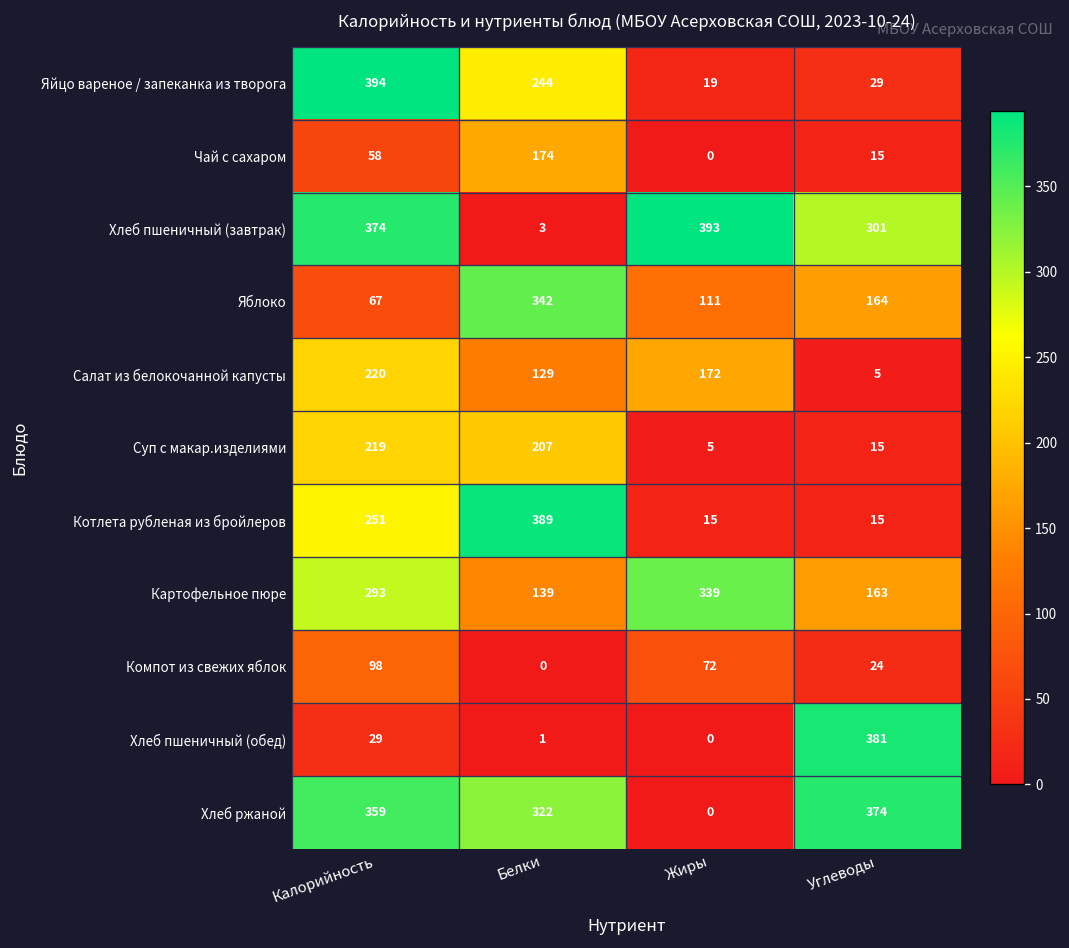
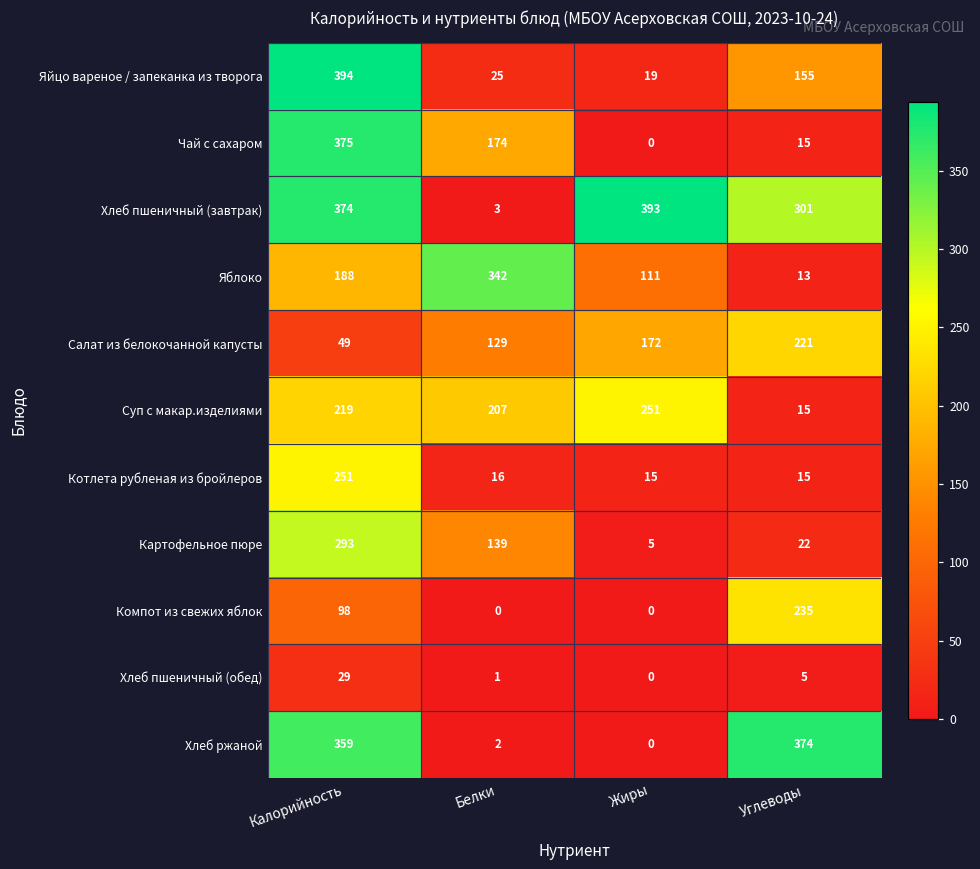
  {
    "Яйцо вареное / запеканка из творога": {
      "Калорийность": 394,
-     "Белки": 244,
+     "Белки": 25,
      "Жиры": 19,
-     "Углеводы": 29
+     "Углеводы": 155
    },
    "Чай с сахаром": {
-     "Калорийность": 58,
+     "Калорийность": 375,
      "Белки": 174,
      "Жиры": 0,
      "Углеводы": 15
    },
    "Хлеб пшеничный (завтрак)": {
      "Калорийность": 374,
      "Белки": 3,
      "Жиры": 393,
      "Углеводы": 301
    },
    "Яблоко": {
-     "Калорийность": 67,
+     "Калорийность": 188,
      "Белки": 342,
      "Жиры": 111,
-     "Углеводы": 164
+     "Углеводы": 13
    },
    "Салат из белокочанной капусты": {
-     "Калорийность": 220,
+     "Калорийность": 49,
      "Белки": 129,
      "Жиры": 172,
-     "Углеводы": 5
+     "Углеводы": 221
    },
    "Суп с макар.изделиями": {
      "Калорийность": 219,
      "Белки": 207,
-     "Жиры": 5,
+     "Жиры": 251,
      "Углеводы": 15
    },
    "Котлета рубленая из бройлеров": {
      "Калорийность": 251,
-     "Белки": 389,
+     "Белки": 16,
      "Жиры": 15,
      "Углеводы": 15
    },
    "Картофельное пюре": {
      "Калорийность": 293,
      "Белки": 139,
-     "Жиры": 339,
-     "Углеводы": 163
+     "Жиры": 5,
+     "Углеводы": 22
    },
    "Компот из свежих яблок": {
      "Калорийность": 98,
      "Белки": 0,
-     "Жиры": 72,
-     "Углеводы": 24
+     "Жиры": 0,
+     "Углеводы": 235
    },
    "Хлеб пшеничный (обед)": {
      "Калорийность": 29,
      "Белки": 1,
      "Жиры": 0,
-     "Углеводы": 381
+     "Углеводы": 5
    },
    "Хлеб ржаной": {
      "Калорийность": 359,
-     "Белки": 322,
+     "Белки": 2,
      "Жиры": 0,
      "Углеводы": 374
    }
  }
